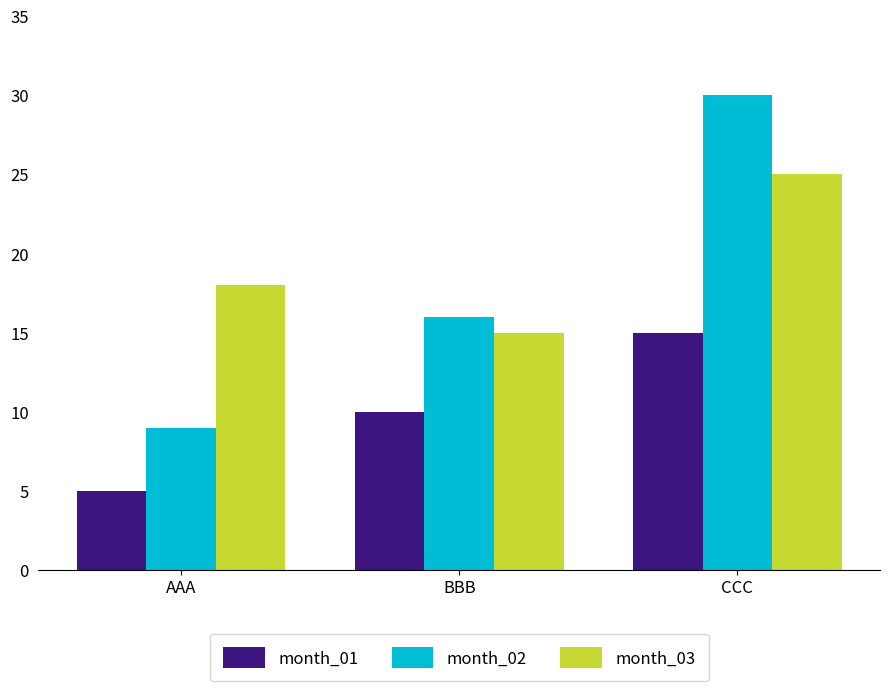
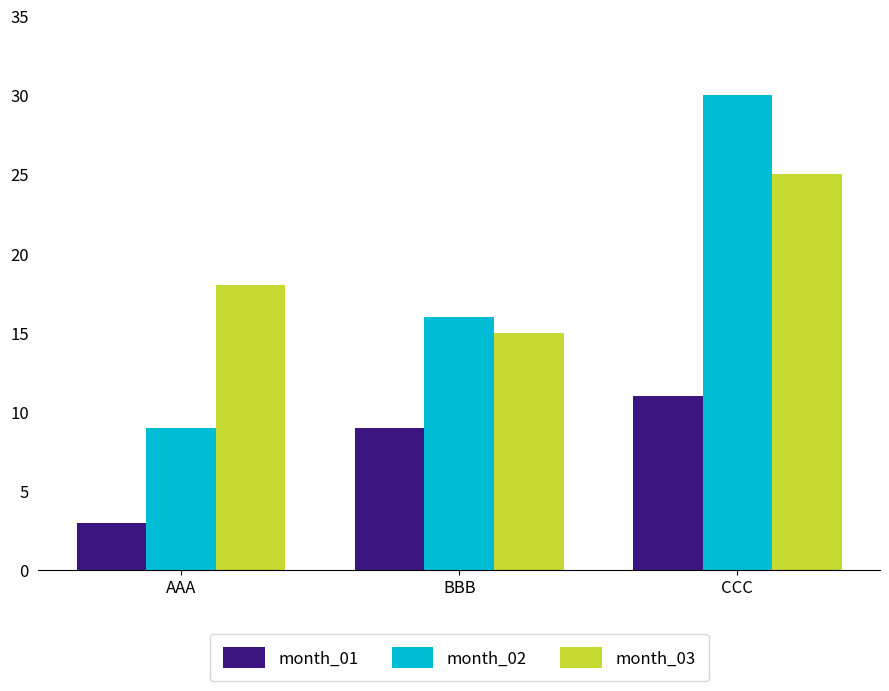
  {
    "month_01": {
-     "AAA": 5,
-     "BBB": 10,
-     "CCC": 15
+     "AAA": 3,
+     "BBB": 9,
+     "CCC": 11
    },
    "month_02": {
      "AAA": 9,
      "BBB": 16,
      "CCC": 30
    },
    "month_03": {
      "AAA": 18,
      "BBB": 15,
      "CCC": 25
    }
  }
